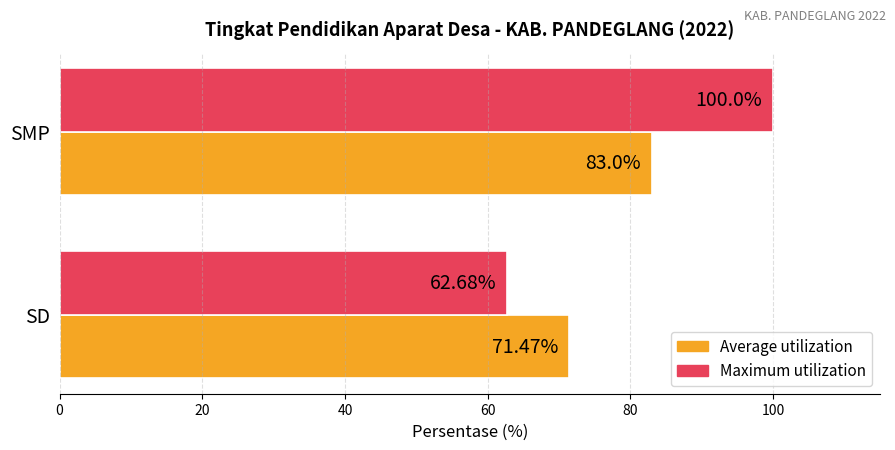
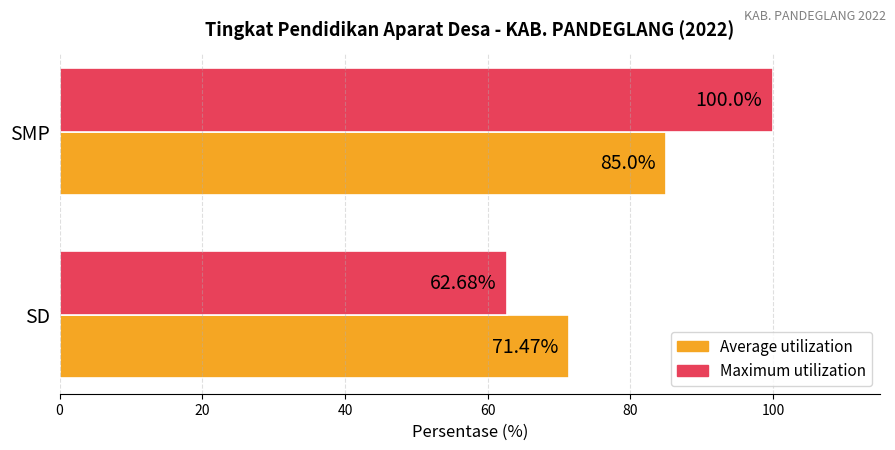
  {
    "Average utilization": {
-     "SMP": "83.0%",
+     "SMP": "85.0%",
      "SD": "71.47%"
    },
    "Maximum utilization": {
      "SMP": "100.0%",
      "SD": "62.68%"
    }
  }
